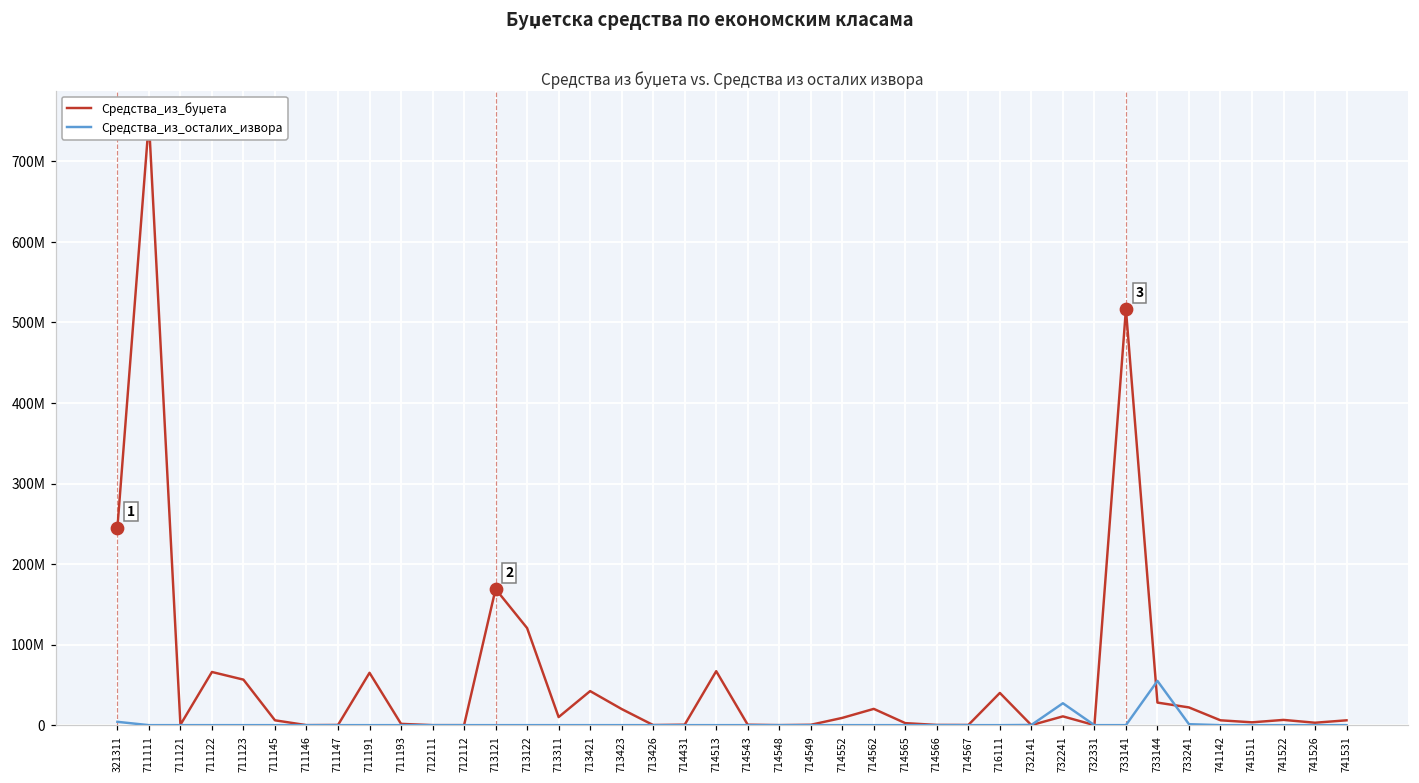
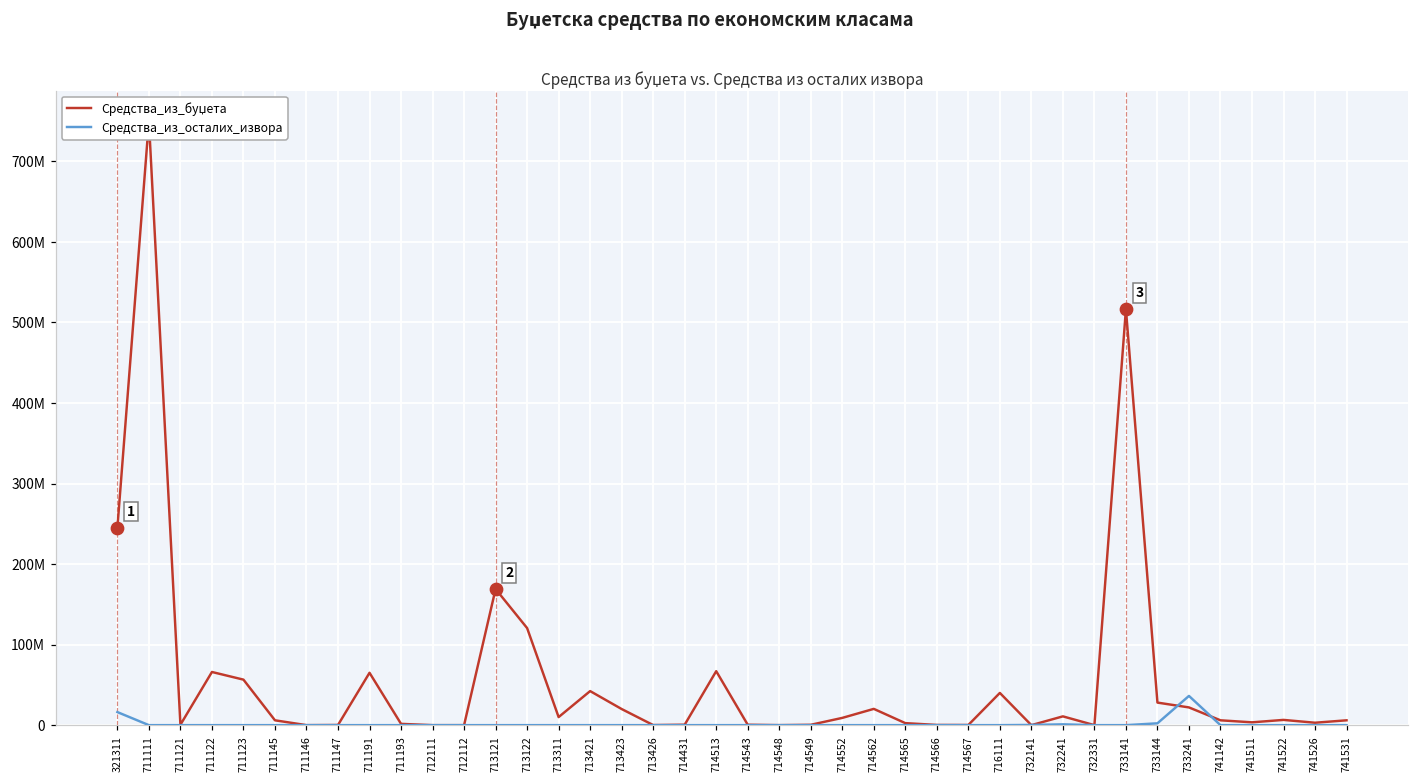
  {
    "Средства_из_осталих_извора": {
-     "321311": 0,
+     "321311": 20000000,
      "711111": 0,
      "711122": 0,
      "711123": 0,
      "711145": 0,
      "711191": 0,
      "713121": 0,
      "713122": 0,
      "713311": 0,
      "713421": 0,
      "713423": 0,
      "714513": 0,
      "714552": 0,
      "714562": 0,
      "716111": 0,
-     "732241": 30000000,
+     "732241": 0,
      "733141": 0,
-     "733144": 50000000,
-     "733241": 0,
+     "733144": 0,
+     "733241": 40000000,
      "741142": 0,
      "741511": 0,
      "741522": 0,
      "741531": 0
    }
  }
